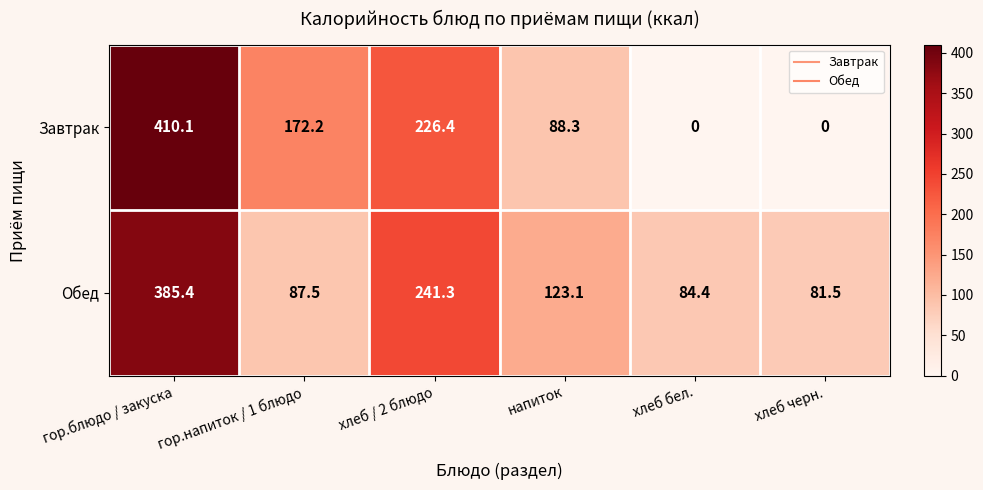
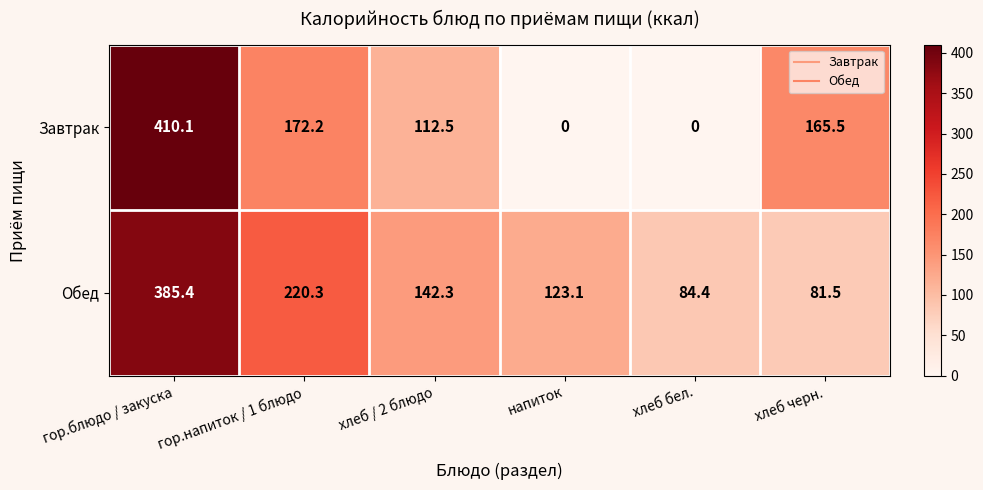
  {
    "Завтрак": {
      "гор.блюдо / закуска": 410.1,
      "гор.напиток / 1 блюдо": 172.2,
-     "хлеб / 2 блюдо": 226.4,
-     "напиток": 88.3,
+     "хлеб / 2 блюдо": 112.5,
+     "напиток": 0,
      "хлеб бел.": 0,
-     "хлеб черн.": 0
+     "хлеб черн.": 165.5
    },
    "Обед": {
      "гор.блюдо / закуска": 385.4,
-     "гор.напиток / 1 блюдо": 87.5,
-     "хлеб / 2 блюдо": 241.3,
+     "гор.напиток / 1 блюдо": 220.3,
+     "хлеб / 2 блюдо": 142.3,
      "напиток": 123.1,
      "хлеб бел.": 84.4,
      "хлеб черн.": 81.5
    }
  }
